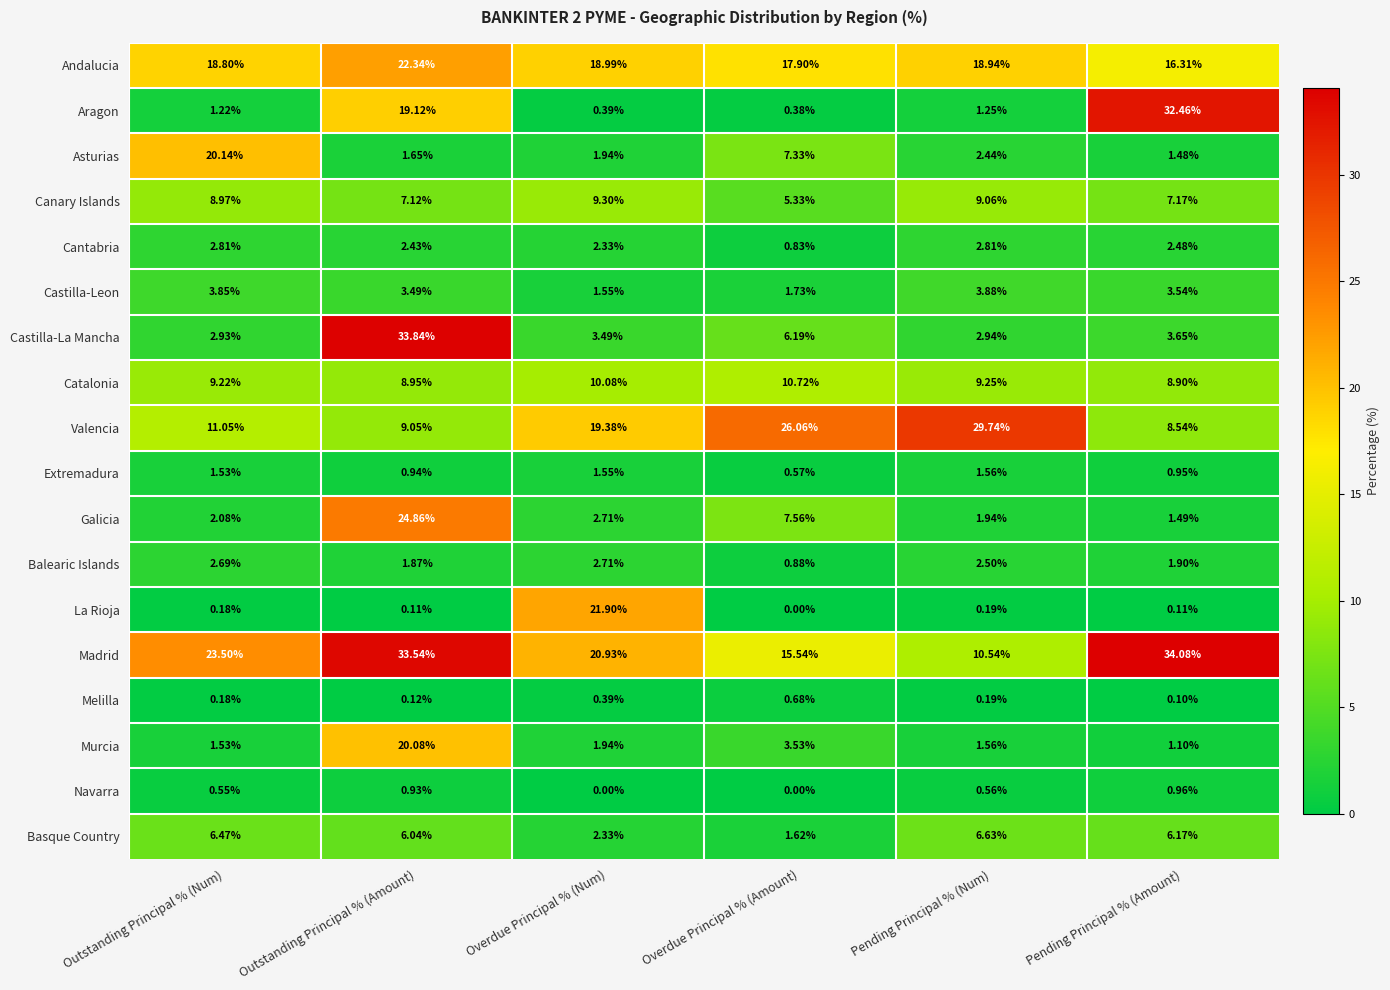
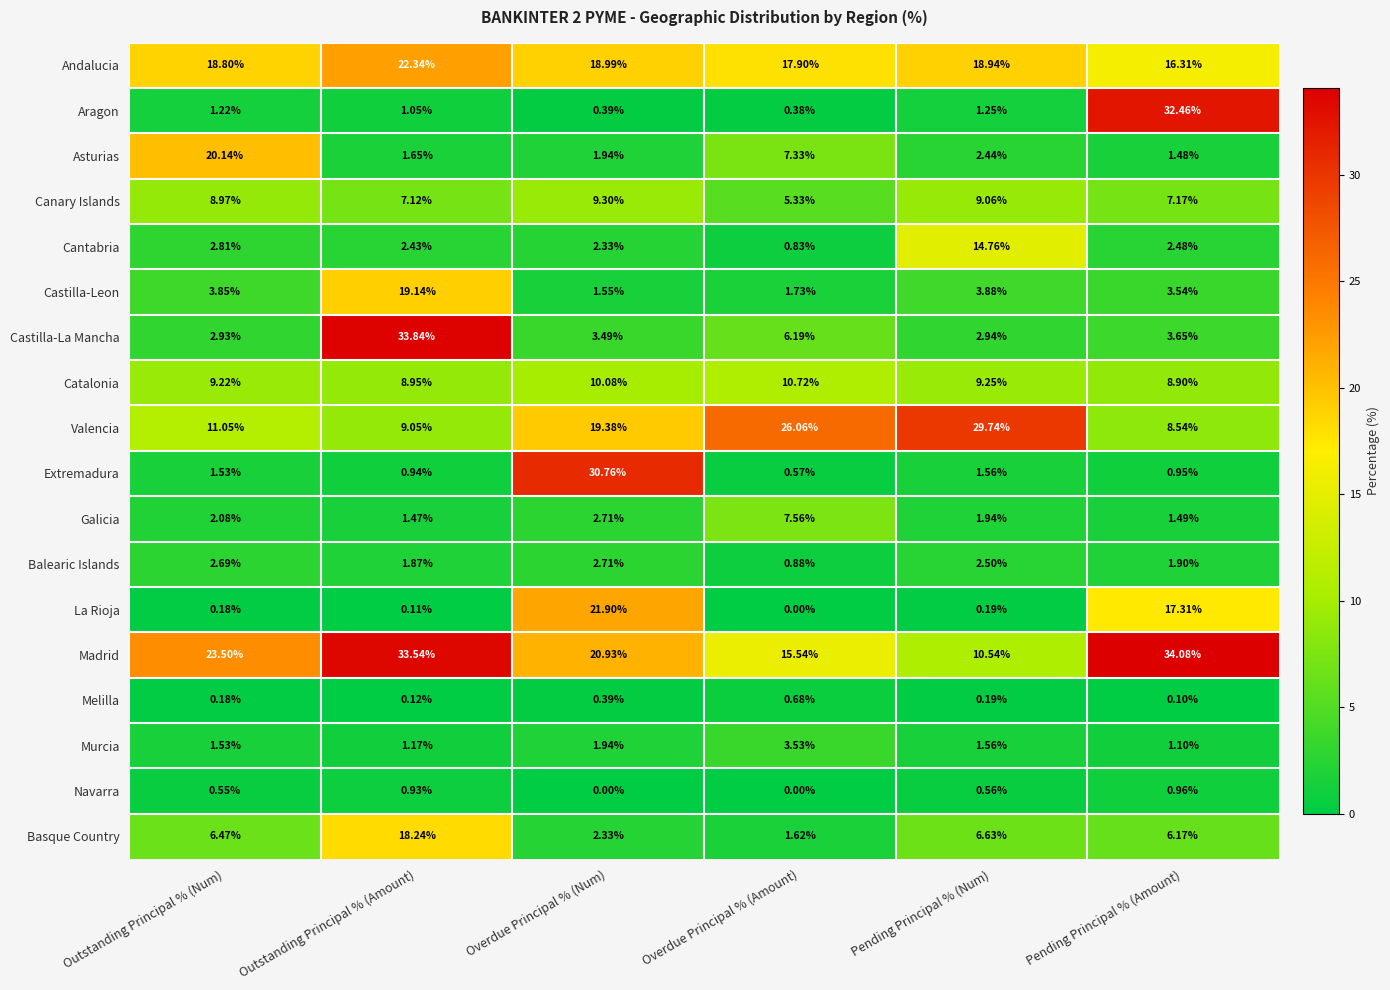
  {
    "Andalucia": {
      "Outstanding Principal % (Num)": "18.80%",
      "Outstanding Principal % (Amount)": "22.34%",
      "Overdue Principal % (Num)": "18.99%",
      "Overdue Principal % (Amount)": "17.90%",
      "Pending Principal % (Num)": "18.94%",
      "Pending Principal % (Amount)": "16.31%"
    },
    "Aragon": {
      "Outstanding Principal % (Num)": "1.22%",
-     "Outstanding Principal % (Amount)": "19.12%",
+     "Outstanding Principal % (Amount)": "1.05%",
      "Overdue Principal % (Num)": "0.39%",
      "Overdue Principal % (Amount)": "0.38%",
      "Pending Principal % (Num)": "1.25%",
      "Pending Principal % (Amount)": "32.46%"
    },
    "Asturias": {
      "Outstanding Principal % (Num)": "20.14%",
      "Outstanding Principal % (Amount)": "1.65%",
      "Overdue Principal % (Num)": "1.94%",
      "Overdue Principal % (Amount)": "7.33%",
      "Pending Principal % (Num)": "2.44%",
      "Pending Principal % (Amount)": "1.48%"
    },
    "Canary Islands": {
      "Outstanding Principal % (Num)": "8.97%",
      "Outstanding Principal % (Amount)": "7.12%",
      "Overdue Principal % (Num)": "9.30%",
      "Overdue Principal % (Amount)": "5.33%",
      "Pending Principal % (Num)": "9.06%",
      "Pending Principal % (Amount)": "7.17%"
    },
    "Cantabria": {
      "Outstanding Principal % (Num)": "2.81%",
      "Outstanding Principal % (Amount)": "2.43%",
      "Overdue Principal % (Num)": "2.33%",
      "Overdue Principal % (Amount)": "0.83%",
-     "Pending Principal % (Num)": "2.81%",
+     "Pending Principal % (Num)": "14.76%",
      "Pending Principal % (Amount)": "2.48%"
    },
    "Castilla-Leon": {
      "Outstanding Principal % (Num)": "3.85%",
-     "Outstanding Principal % (Amount)": "3.49%",
+     "Outstanding Principal % (Amount)": "19.14%",
      "Overdue Principal % (Num)": "1.55%",
      "Overdue Principal % (Amount)": "1.73%",
      "Pending Principal % (Num)": "3.88%",
      "Pending Principal % (Amount)": "3.54%"
    },
    "Castilla-La Mancha": {
      "Outstanding Principal % (Num)": "2.93%",
      "Outstanding Principal % (Amount)": "33.84%",
      "Overdue Principal % (Num)": "3.49%",
      "Overdue Principal % (Amount)": "6.19%",
      "Pending Principal % (Num)": "2.94%",
      "Pending Principal % (Amount)": "3.65%"
    },
    "Catalonia": {
      "Outstanding Principal % (Num)": "9.22%",
      "Outstanding Principal % (Amount)": "8.95%",
      "Overdue Principal % (Num)": "10.08%",
      "Overdue Principal % (Amount)": "10.72%",
      "Pending Principal % (Num)": "9.25%",
      "Pending Principal % (Amount)": "8.90%"
    },
    "Valencia": {
      "Outstanding Principal % (Num)": "11.05%",
      "Outstanding Principal % (Amount)": "9.05%",
      "Overdue Principal % (Num)": "19.38%",
      "Overdue Principal % (Amount)": "26.06%",
      "Pending Principal % (Num)": "29.74%",
      "Pending Principal % (Amount)": "8.54%"
    },
    "Extremadura": {
      "Outstanding Principal % (Num)": "1.53%",
      "Outstanding Principal % (Amount)": "0.94%",
-     "Overdue Principal % (Num)": "1.55%",
+     "Overdue Principal % (Num)": "30.76%",
      "Overdue Principal % (Amount)": "0.57%",
      "Pending Principal % (Num)": "1.56%",
      "Pending Principal % (Amount)": "0.95%"
    },
    "Galicia": {
      "Outstanding Principal % (Num)": "2.08%",
-     "Outstanding Principal % (Amount)": "24.86%",
+     "Outstanding Principal % (Amount)": "1.47%",
      "Overdue Principal % (Num)": "2.71%",
      "Overdue Principal % (Amount)": "7.56%",
      "Pending Principal % (Num)": "1.94%",
      "Pending Principal % (Amount)": "1.49%"
    },
    "Balearic Islands": {
      "Outstanding Principal % (Num)": "2.69%",
      "Outstanding Principal % (Amount)": "1.87%",
      "Overdue Principal % (Num)": "2.71%",
      "Overdue Principal % (Amount)": "0.88%",
      "Pending Principal % (Num)": "2.50%",
      "Pending Principal % (Amount)": "1.90%"
    },
    "La Rioja": {
      "Outstanding Principal % (Num)": "0.18%",
      "Outstanding Principal % (Amount)": "0.11%",
      "Overdue Principal % (Num)": "21.90%",
      "Overdue Principal % (Amount)": "0.00%",
      "Pending Principal % (Num)": "0.19%",
-     "Pending Principal % (Amount)": "0.11%"
+     "Pending Principal % (Amount)": "17.31%"
    },
    "Madrid": {
      "Outstanding Principal % (Num)": "23.50%",
      "Outstanding Principal % (Amount)": "33.54%",
      "Overdue Principal % (Num)": "20.93%",
      "Overdue Principal % (Amount)": "15.54%",
      "Pending Principal % (Num)": "10.54%",
      "Pending Principal % (Amount)": "34.08%"
    },
    "Melilla": {
      "Outstanding Principal % (Num)": "0.18%",
      "Outstanding Principal % (Amount)": "0.12%",
      "Overdue Principal % (Num)": "0.39%",
      "Overdue Principal % (Amount)": "0.68%",
      "Pending Principal % (Num)": "0.19%",
      "Pending Principal % (Amount)": "0.10%"
    },
    "Murcia": {
      "Outstanding Principal % (Num)": "1.53%",
-     "Outstanding Principal % (Amount)": "20.08%",
+     "Outstanding Principal % (Amount)": "1.17%",
      "Overdue Principal % (Num)": "1.94%",
      "Overdue Principal % (Amount)": "3.53%",
      "Pending Principal % (Num)": "1.56%",
      "Pending Principal % (Amount)": "1.10%"
    },
    "Navarra": {
      "Outstanding Principal % (Num)": "0.55%",
      "Outstanding Principal % (Amount)": "0.93%",
      "Overdue Principal % (Num)": "0.00%",
      "Overdue Principal % (Amount)": "0.00%",
      "Pending Principal % (Num)": "0.56%",
      "Pending Principal % (Amount)": "0.96%"
    },
    "Basque Country": {
      "Outstanding Principal % (Num)": "6.47%",
-     "Outstanding Principal % (Amount)": "6.04%",
+     "Outstanding Principal % (Amount)": "18.24%",
      "Overdue Principal % (Num)": "2.33%",
      "Overdue Principal % (Amount)": "1.62%",
      "Pending Principal % (Num)": "6.63%",
      "Pending Principal % (Amount)": "6.17%"
    }
  }
